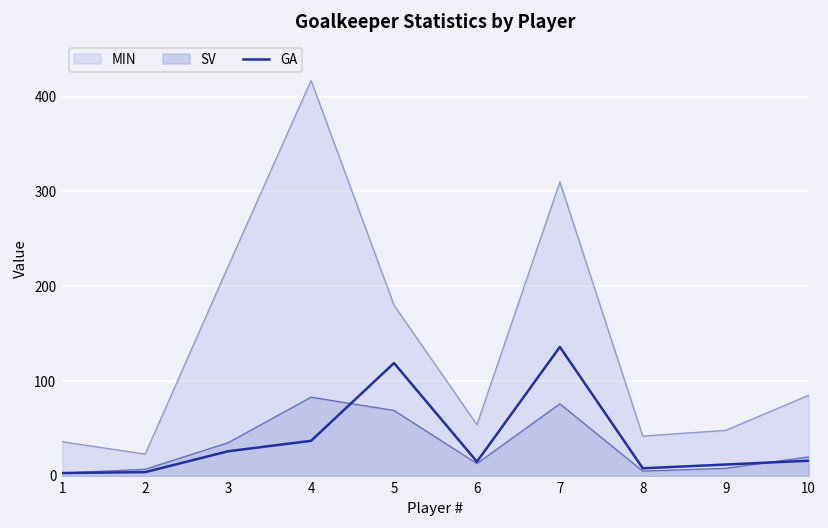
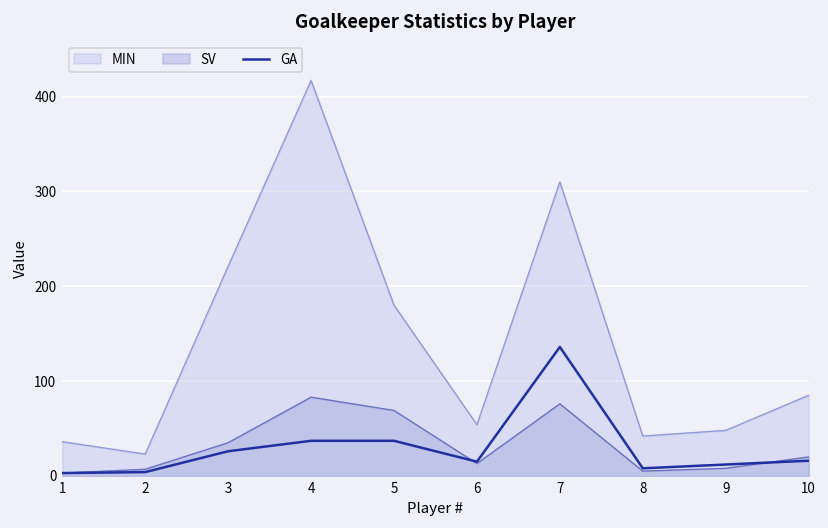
  {
    "GA": {
      "3": 30,
      "4": 40,
-     "5": 120,
+     "5": 40,
      "7": 140,
      "9": 10,
      "10": 20
    }
  }
